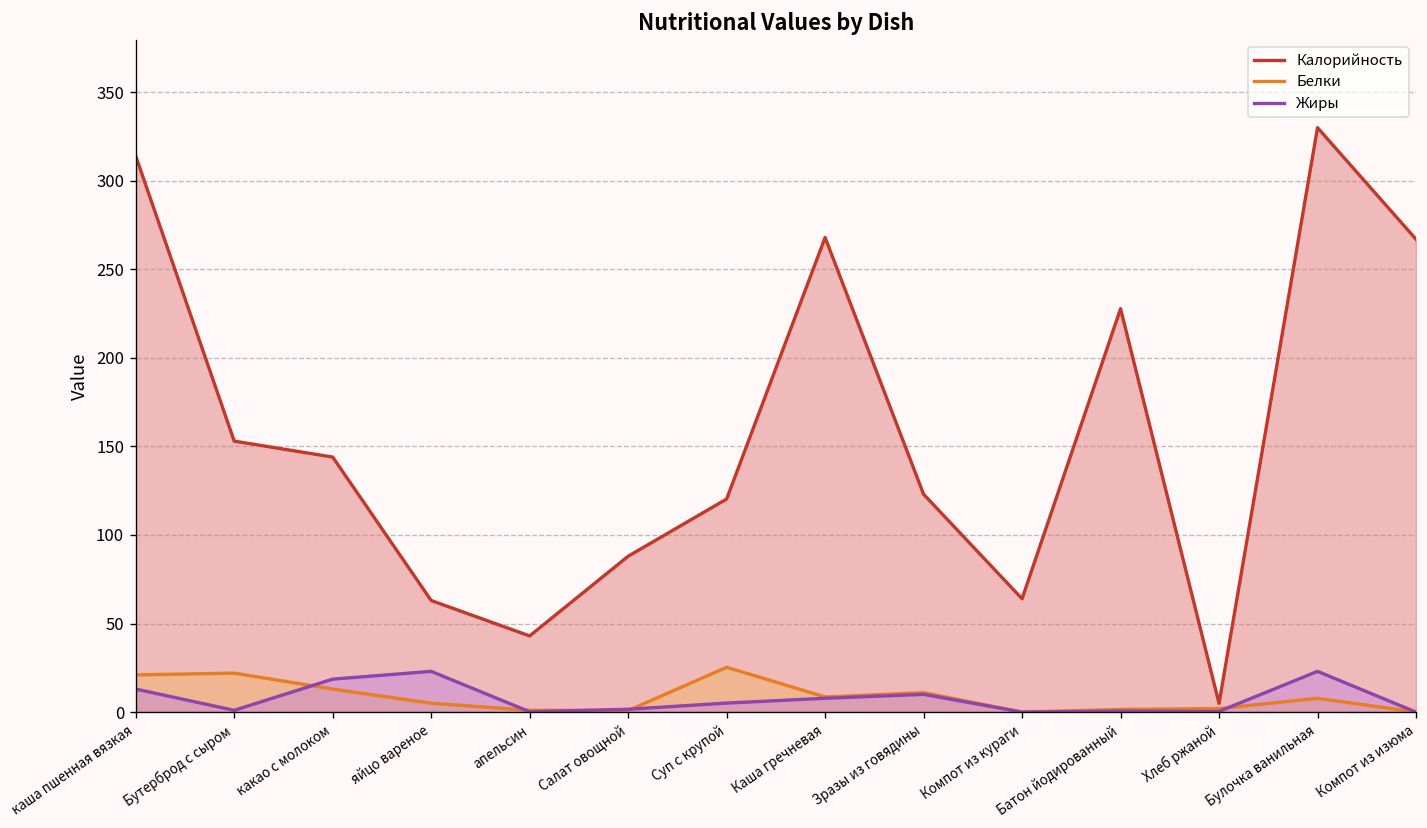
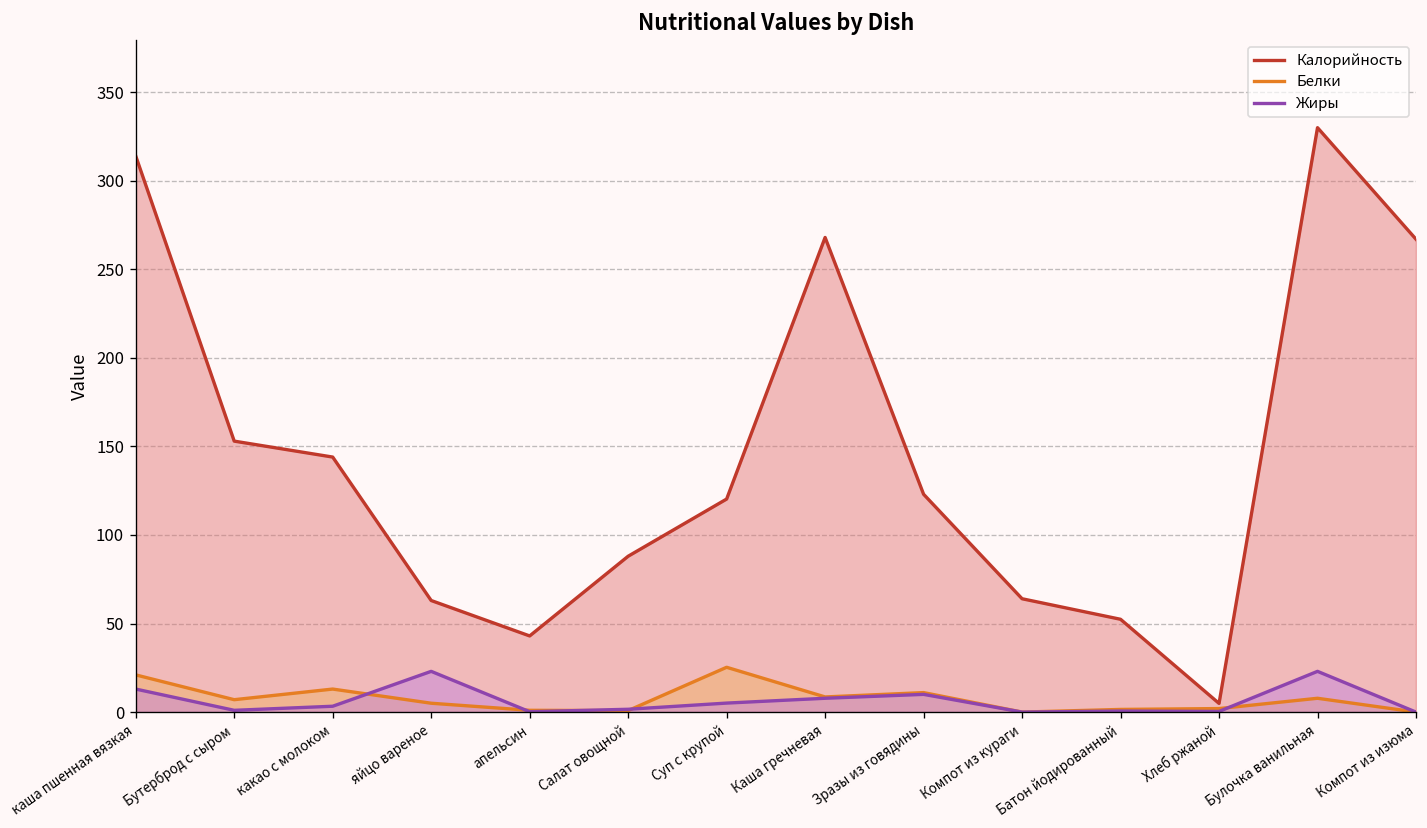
  {
    "Калорийность": {
      "каша пшенная вязкая": 314,
      "Бутерброд с сыром": 153,
      "какао с молоком": 144,
      "яйцо вареное": 63,
      "апельсин": 43,
      "Салат овощной": 88,
      "Суп с крупой": 120,
      "Каша гречневая": 268,
      "Зразы из говядины": 123,
      "Компот из кураги": 64,
-     "Батон йодированный": 228,
+     "Батон йодированный": 52,
      "Хлеб ржаной": 5,
      "Булочка ванильная": 330,
      "Компот из изюма": 267
    },
    "Белки": {
      "каша пшенная вязкая": 21,
-     "Бутерброд с сыром": 22,
+     "Бутерброд с сыром": 7,
      "какао с молоком": 13,
      "яйцо вареное": 5,
      "Суп с крупой": 25,
      "Булочка ванильная": 8
    },
    "Жиры": {
      "каша пшенная вязкая": 13,
      "Бутерброд с сыром": 1,
-     "какао с молоком": 19,
+     "какао с молоком": 3,
      "яйцо вареное": 23,
      "Суп с крупой": 5,
      "Булочка ванильная": 23
    }
  }
